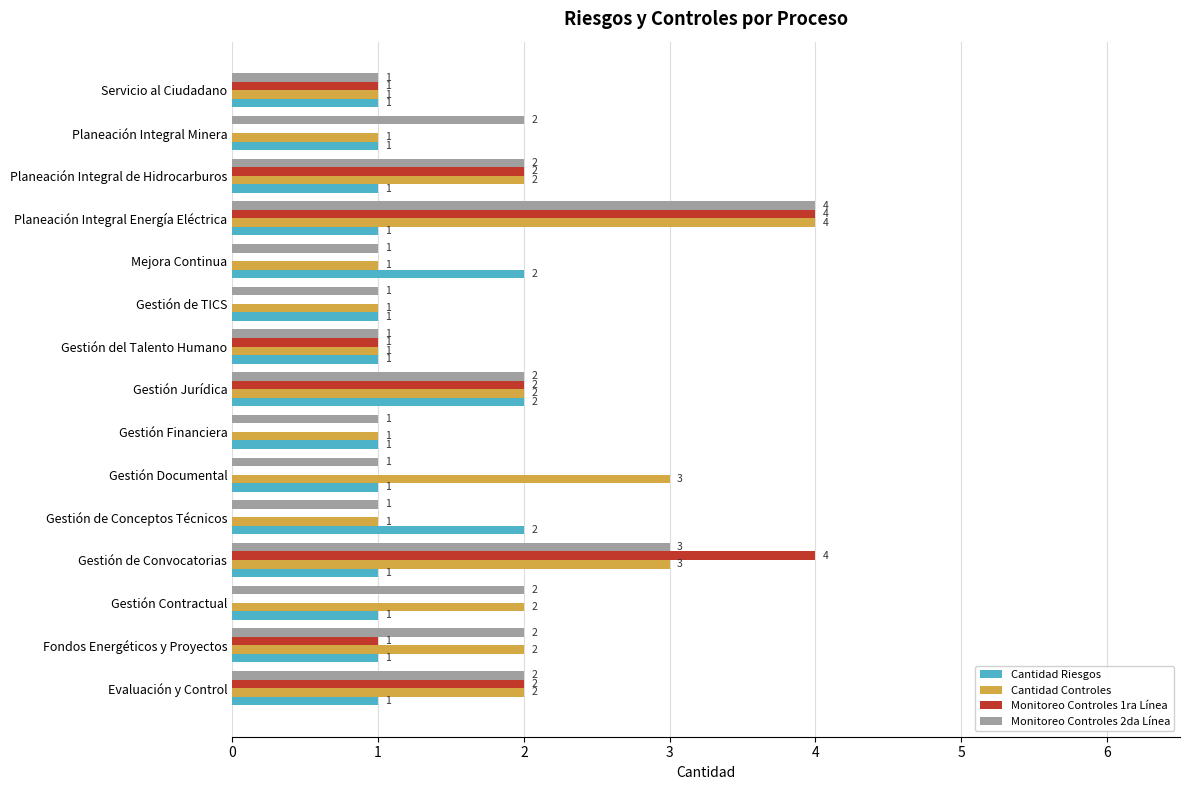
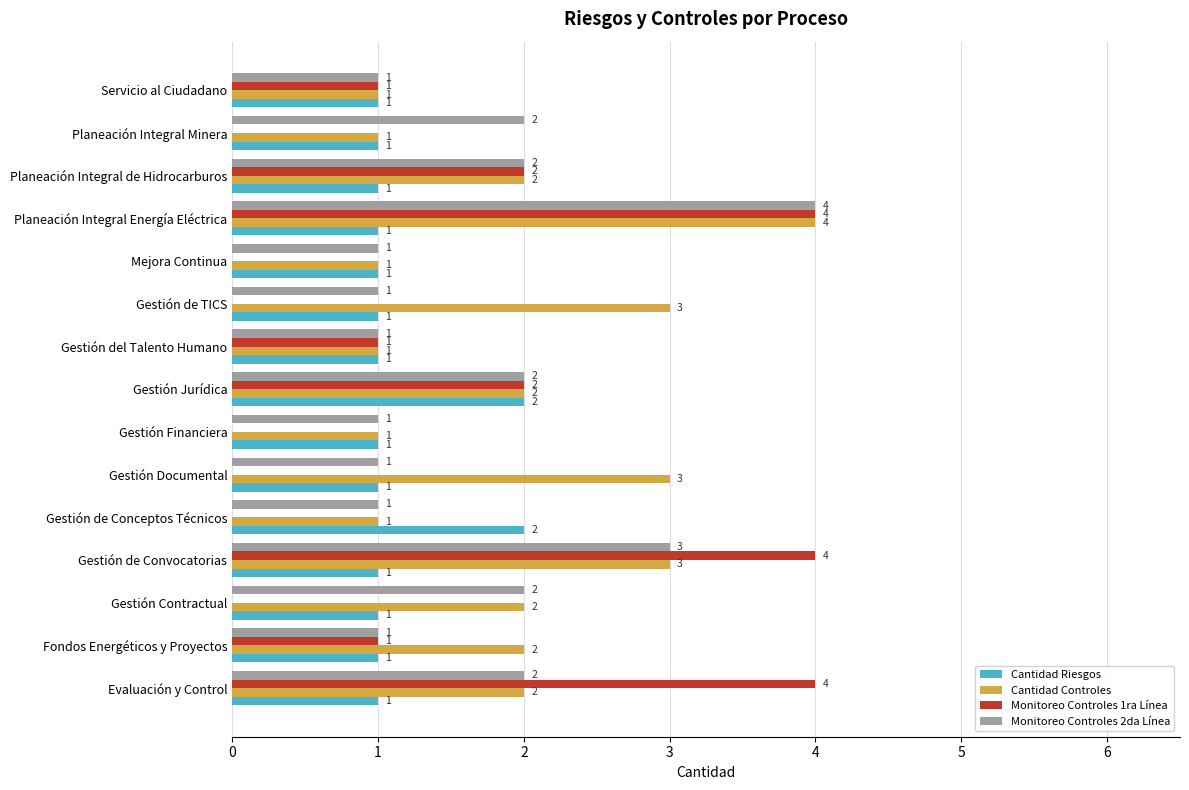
  {
    "Cantidad Riesgos": {
      "Servicio al Ciudadano": 1,
      "Planeación Integral Minera": 1,
      "Planeación Integral de Hidrocarburos": 1,
      "Planeación Integral Energía Eléctrica": 1,
-     "Mejora Continua": 2,
+     "Mejora Continua": 1,
      "Gestión de TICS": 1,
      "Gestión del Talento Humano": 1,
      "Gestión Jurídica": 2,
      "Gestión Financiera": 1,
      "Gestión Documental": 1,
      "Gestión de Conceptos Técnicos": 2,
      "Gestión de Convocatorias": 1,
      "Gestión Contractual": 1,
      "Fondos Energéticos y Proyectos": 1,
      "Evaluación y Control": 1
    },
    "Cantidad Controles": {
      "Servicio al Ciudadano": 1,
      "Planeación Integral Minera": 1,
      "Planeación Integral de Hidrocarburos": 2,
      "Planeación Integral Energía Eléctrica": 4,
      "Mejora Continua": 1,
-     "Gestión de TICS": 1,
+     "Gestión de TICS": 3,
      "Gestión del Talento Humano": 1,
      "Gestión Jurídica": 2,
      "Gestión Financiera": 1,
      "Gestión Documental": 3,
      "Gestión de Conceptos Técnicos": 1,
      "Gestión de Convocatorias": 3,
      "Gestión Contractual": 2,
      "Fondos Energéticos y Proyectos": 2,
      "Evaluación y Control": 2
    },
    "Monitoreo Controles 1ra Línea": {
      "Servicio al Ciudadano": 1,
      "Planeación Integral de Hidrocarburos": 2,
      "Planeación Integral Energía Eléctrica": 4,
      "Gestión del Talento Humano": 1,
      "Gestión Jurídica": 2,
      "Gestión de Convocatorias": 4,
      "Fondos Energéticos y Proyectos": 1,
-     "Evaluación y Control": 2
+     "Evaluación y Control": 4
    },
    "Monitoreo Controles 2da Línea": {
      "Servicio al Ciudadano": 1,
      "Planeación Integral Minera": 2,
      "Planeación Integral de Hidrocarburos": 2,
      "Planeación Integral Energía Eléctrica": 4,
      "Mejora Continua": 1,
      "Gestión de TICS": 1,
      "Gestión del Talento Humano": 1,
      "Gestión Jurídica": 2,
      "Gestión Financiera": 1,
      "Gestión Documental": 1,
      "Gestión de Conceptos Técnicos": 1,
      "Gestión de Convocatorias": 3,
      "Gestión Contractual": 2,
-     "Fondos Energéticos y Proyectos": 2,
+     "Fondos Energéticos y Proyectos": 1,
      "Evaluación y Control": 2
    }
  }
